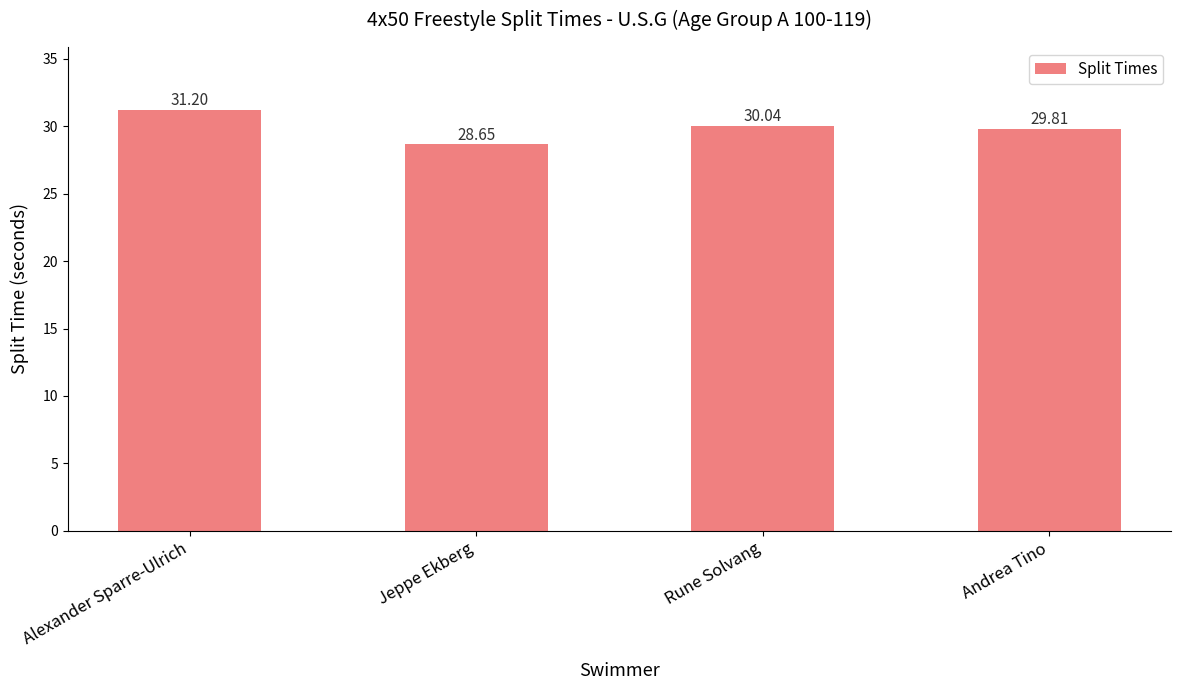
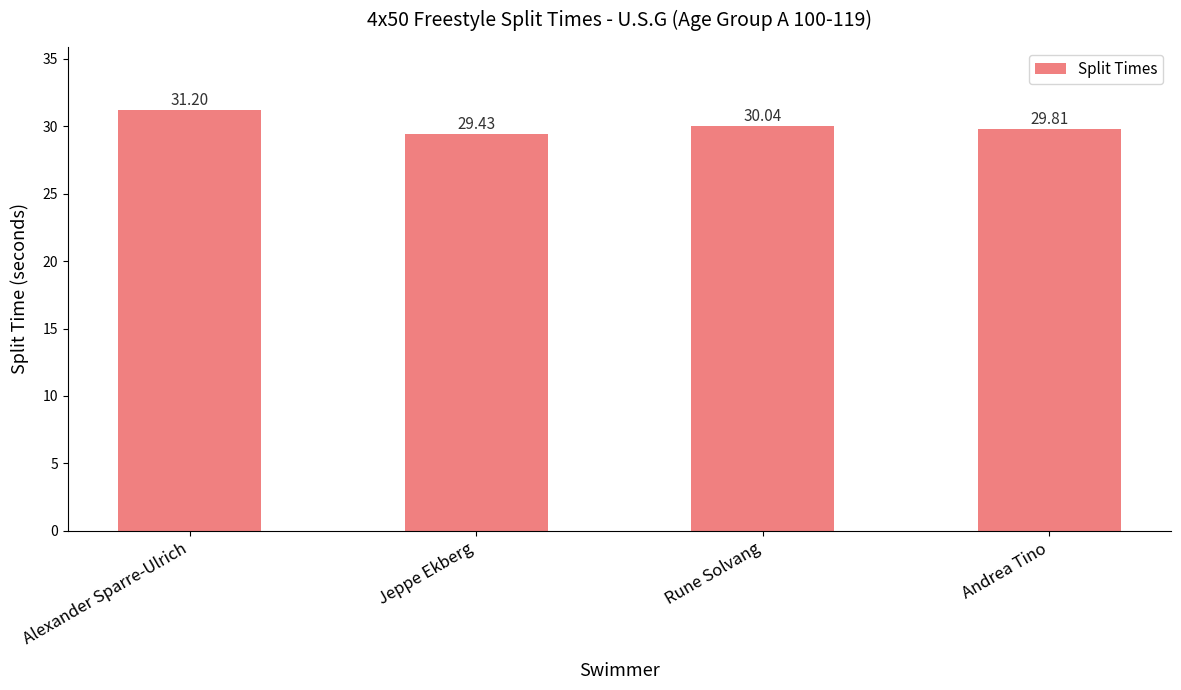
  {
    "Alexander Sparre-Ulrich": 31.20,
-   "Jeppe Ekberg": 28.65,
+   "Jeppe Ekberg": 29.43,
    "Rune Solvang": 30.04,
    "Andrea Tino": 29.81
  }
